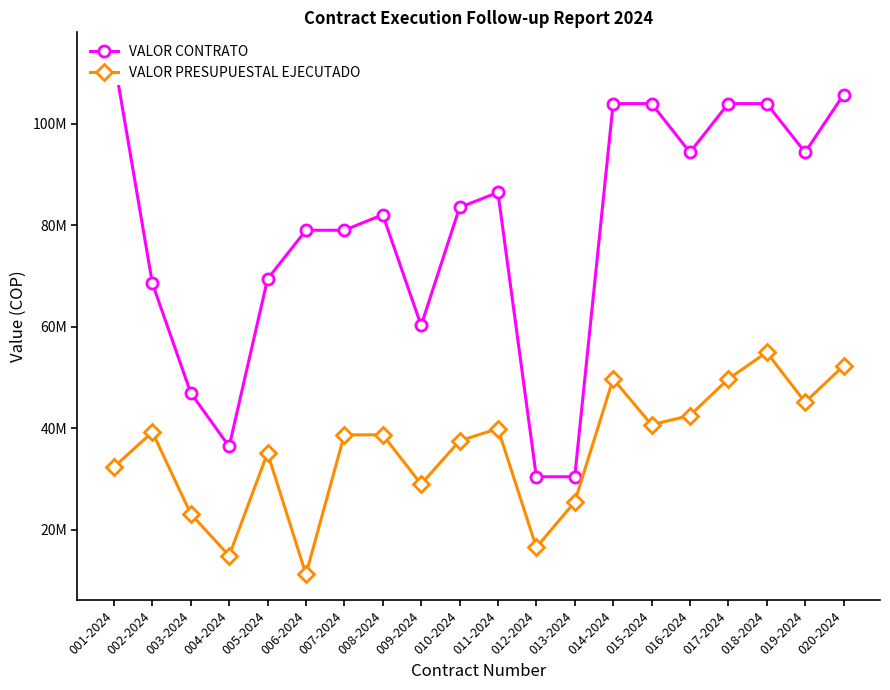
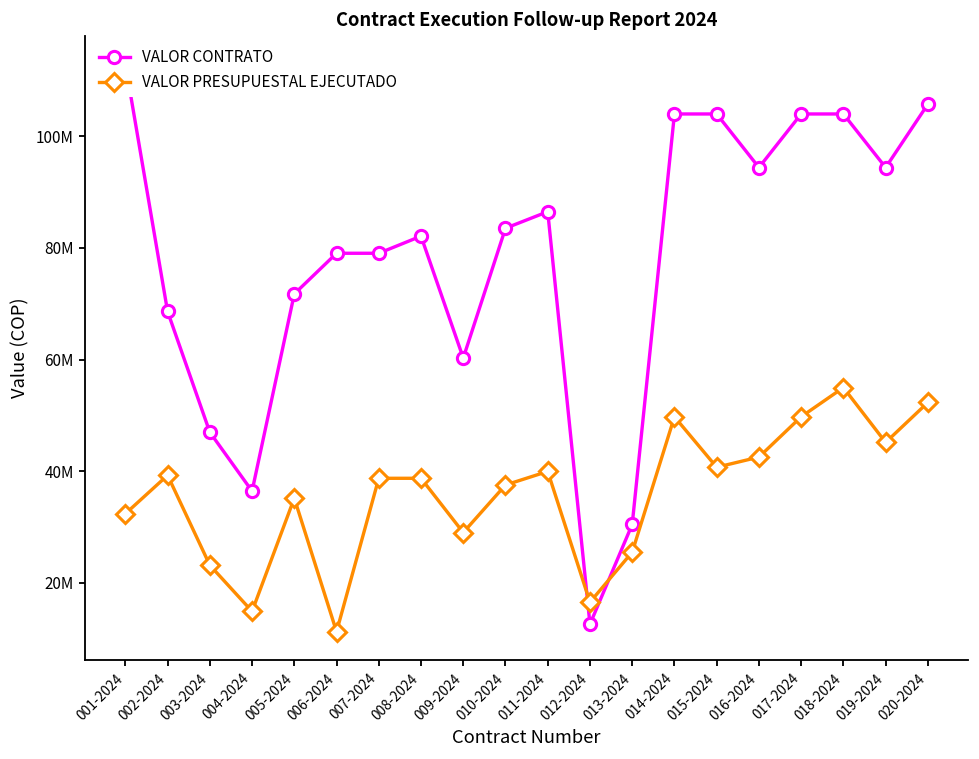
  {
    "VALOR CONTRATO": {
      "002-2024": 69000000,
      "003-2024": 47000000,
      "004-2024": 36000000,
-     "005-2024": 69000000,
+     "005-2024": 72000000,
      "006-2024": 79000000,
      "007-2024": 79000000,
      "008-2024": 82000000,
      "009-2024": 60000000,
      "010-2024": 84000000,
      "011-2024": 86000000,
-     "012-2024": 30000000,
+     "012-2024": 13000000,
      "013-2024": 30000000,
      "014-2024": 104000000,
      "015-2024": 104000000,
      "016-2024": 94000000,
      "017-2024": 104000000,
      "018-2024": 104000000,
      "019-2024": 94000000,
      "020-2024": 106000000
    },
    "VALOR PRESUPUESTAL EJECUTADO": {
      "001-2024": 32000000,
      "002-2024": 39000000,
      "003-2024": 23000000,
      "004-2024": 15000000,
      "005-2024": 35000000,
      "006-2024": 11000000,
      "007-2024": 39000000,
      "008-2024": 39000000,
      "009-2024": 29000000,
      "010-2024": 38000000,
      "011-2024": 40000000,
      "012-2024": 17000000,
      "013-2024": 25000000,
      "014-2024": 50000000,
      "015-2024": 41000000,
      "016-2024": 43000000,
      "017-2024": 50000000,
      "018-2024": 55000000,
      "019-2024": 45000000,
      "020-2024": 52000000
    }
  }
